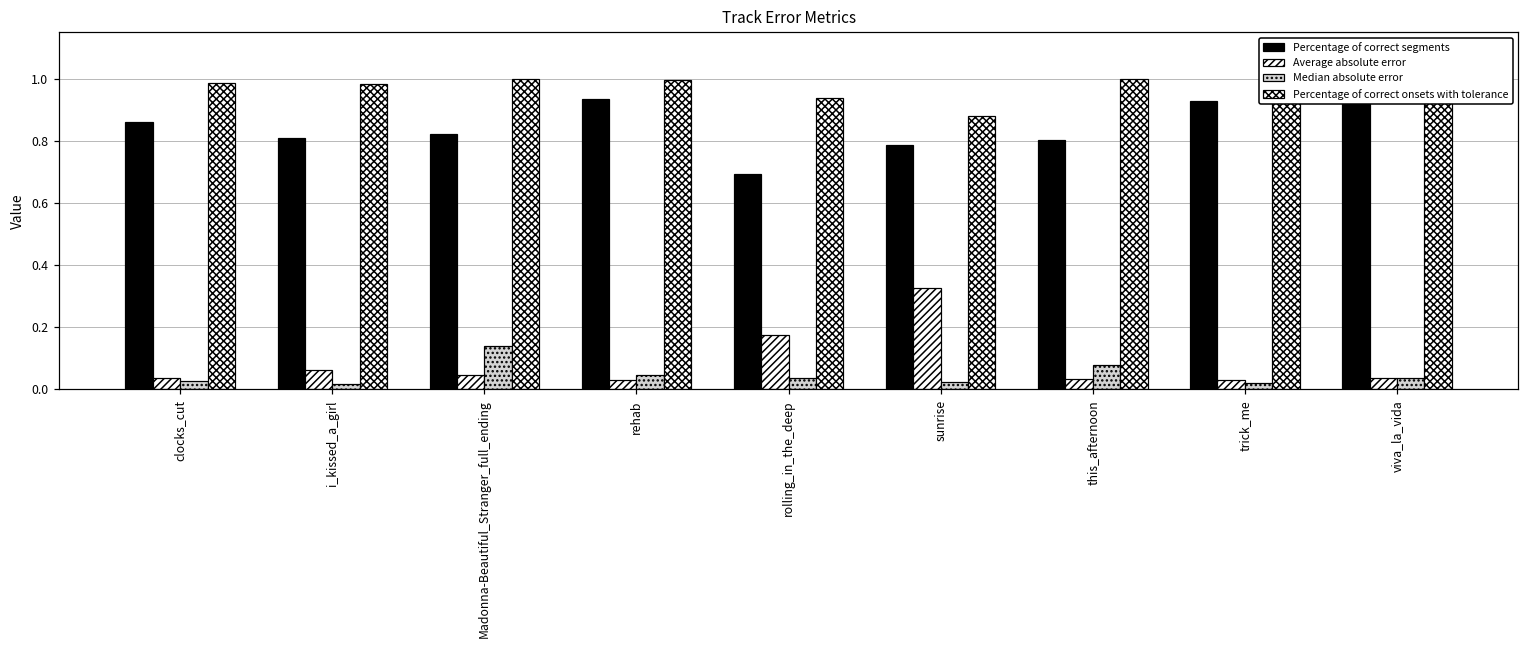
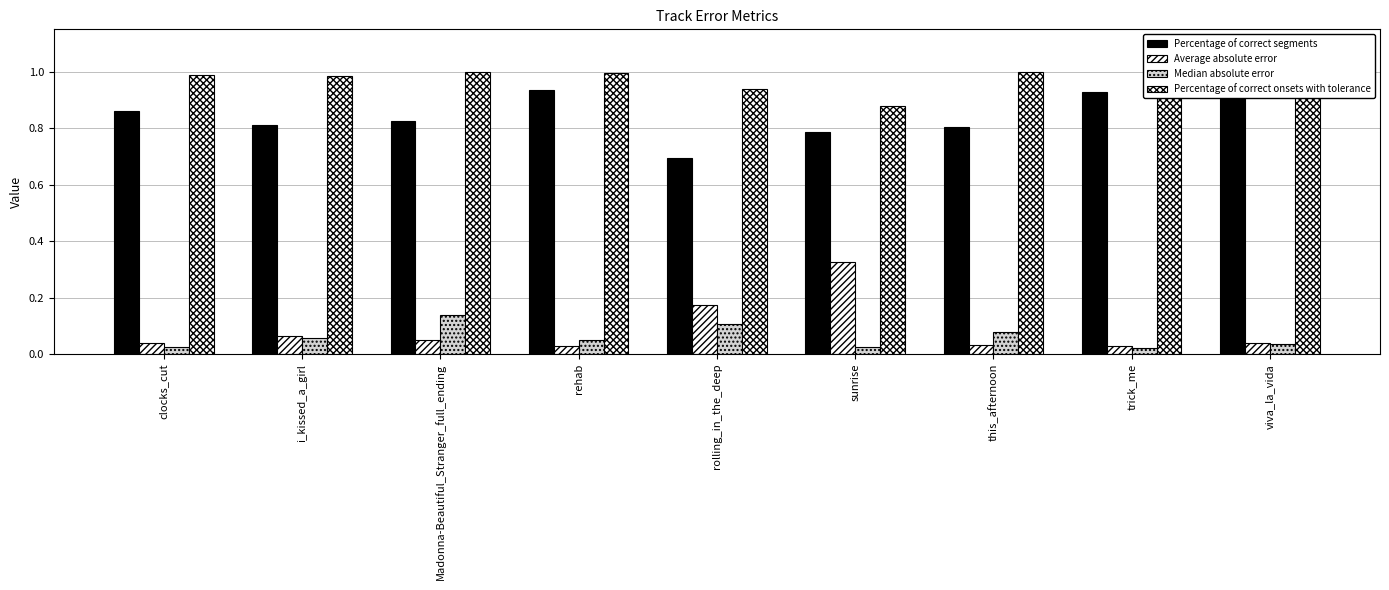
  {
    "Percentage of correct segments": {
      "clocks_cut": 0.86,
      "i_kissed_a_girl": 0.81,
      "Madonna-Beautiful_Stranger_full_ending": 0.82,
      "rehab": 0.93,
      "rolling_in_the_deep": 0.69,
      "sunrise": 0.79,
      "this_afternoon": 0.80,
      "trick_me": 0.93
    },
    "Median absolute error": {
      "clocks_cut": 0.03,
-     "i_kissed_a_girl": 0.02,
+     "i_kissed_a_girl": 0.06,
      "Madonna-Beautiful_Stranger_full_ending": 0.14,
      "rehab": 0.05,
-     "rolling_in_the_deep": 0.04,
+     "rolling_in_the_deep": 0.11,
      "sunrise": 0.02,
      "this_afternoon": 0.08,
      "trick_me": 0.02,
      "viva_la_vida": 0.04
    }
  }
